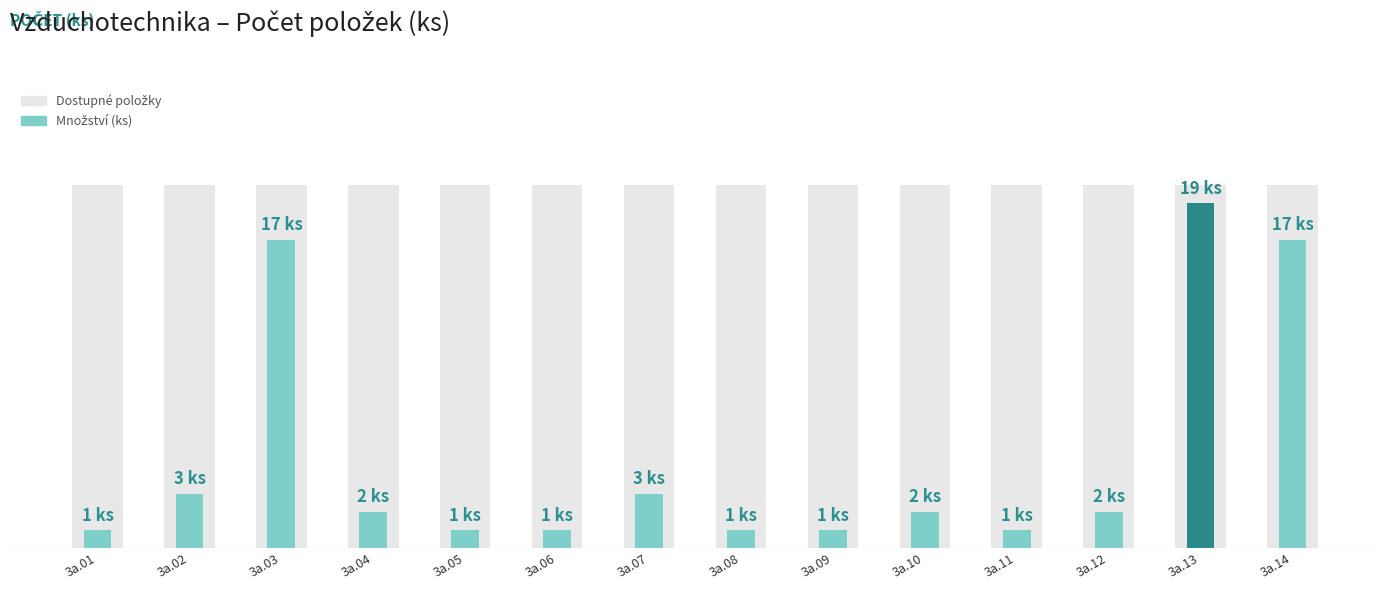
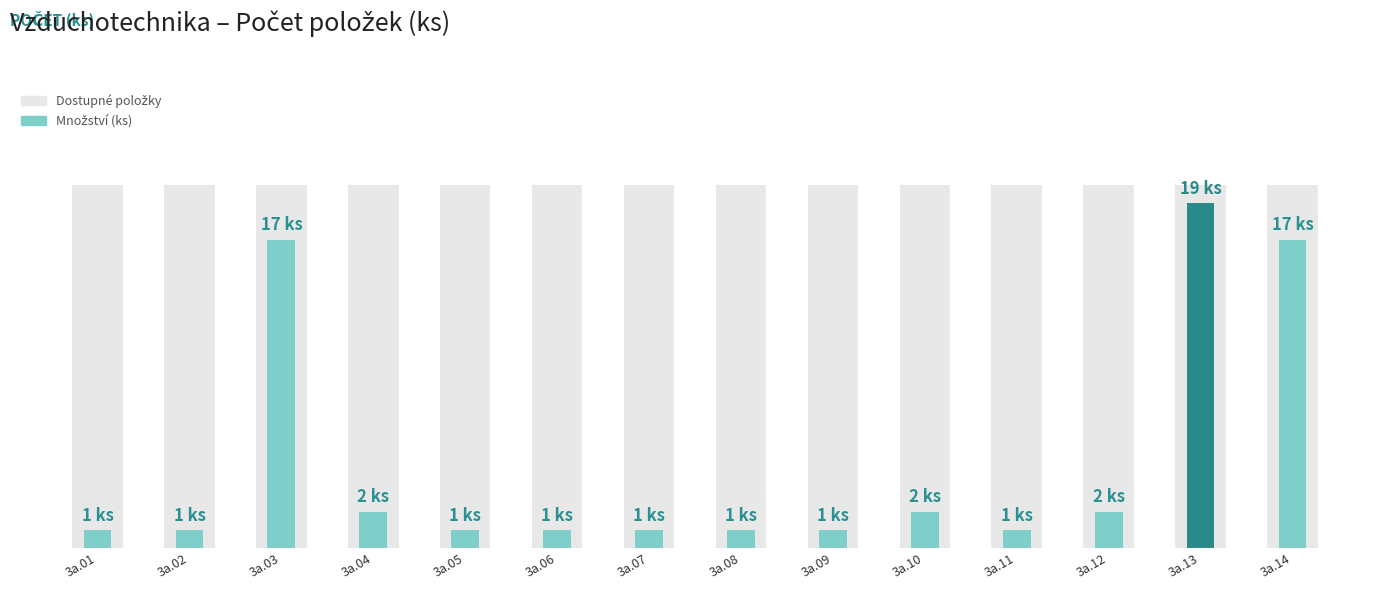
  {
    "Množství (ks)": {
-     "3a.02": 3,
-     "3a.07": 3
+     "3a.02": 1,
+     "3a.07": 1
    }
  }
